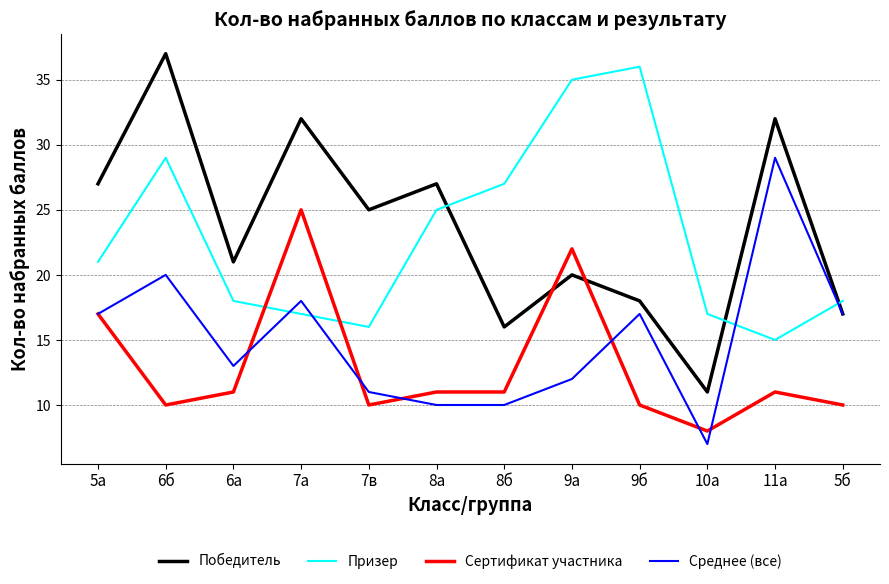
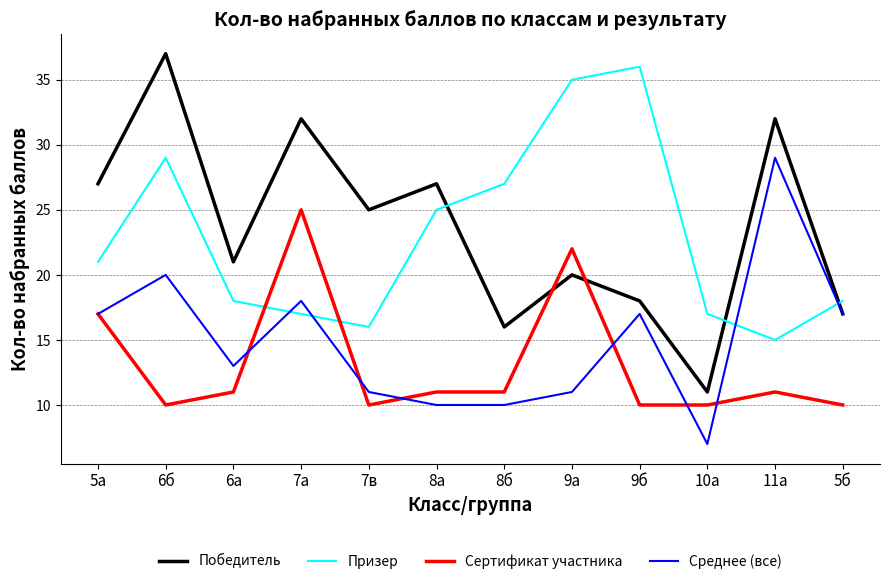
  {
    "Победитель": {
      "5а": 27,
      "6б": 37,
      "6а": 21,
      "7а": 32,
      "7в": 25,
      "8а": 27,
      "8б": 16,
      "9а": 20,
      "9б": 18,
      "10а": 11,
      "11а": 32
    },
    "Призер": {
      "5а": 21,
      "6б": 29,
      "6а": 18,
      "7а": 17,
      "7в": 16,
      "8а": 25,
      "8б": 27,
      "9а": 35,
      "9б": 36,
      "10а": 17,
      "11а": 15,
      "5б": 18
    },
    "Сертификат участника": {
      "6б": 10,
      "6а": 11,
      "7а": 25,
      "7в": 10,
      "8а": 11,
      "8б": 11,
      "9а": 22,
      "9б": 10,
-     "10а": 8,
+     "10а": 10,
      "11а": 11,
      "5б": 10
    },
    "Среднее (все)": {
      "6б": 20,
      "6а": 13,
      "7а": 18,
      "7в": 11,
      "8а": 10,
      "8б": 10,
-     "9а": 12,
+     "9а": 11,
      "9б": 17,
      "10а": 7,
      "11а": 29
    }
  }
